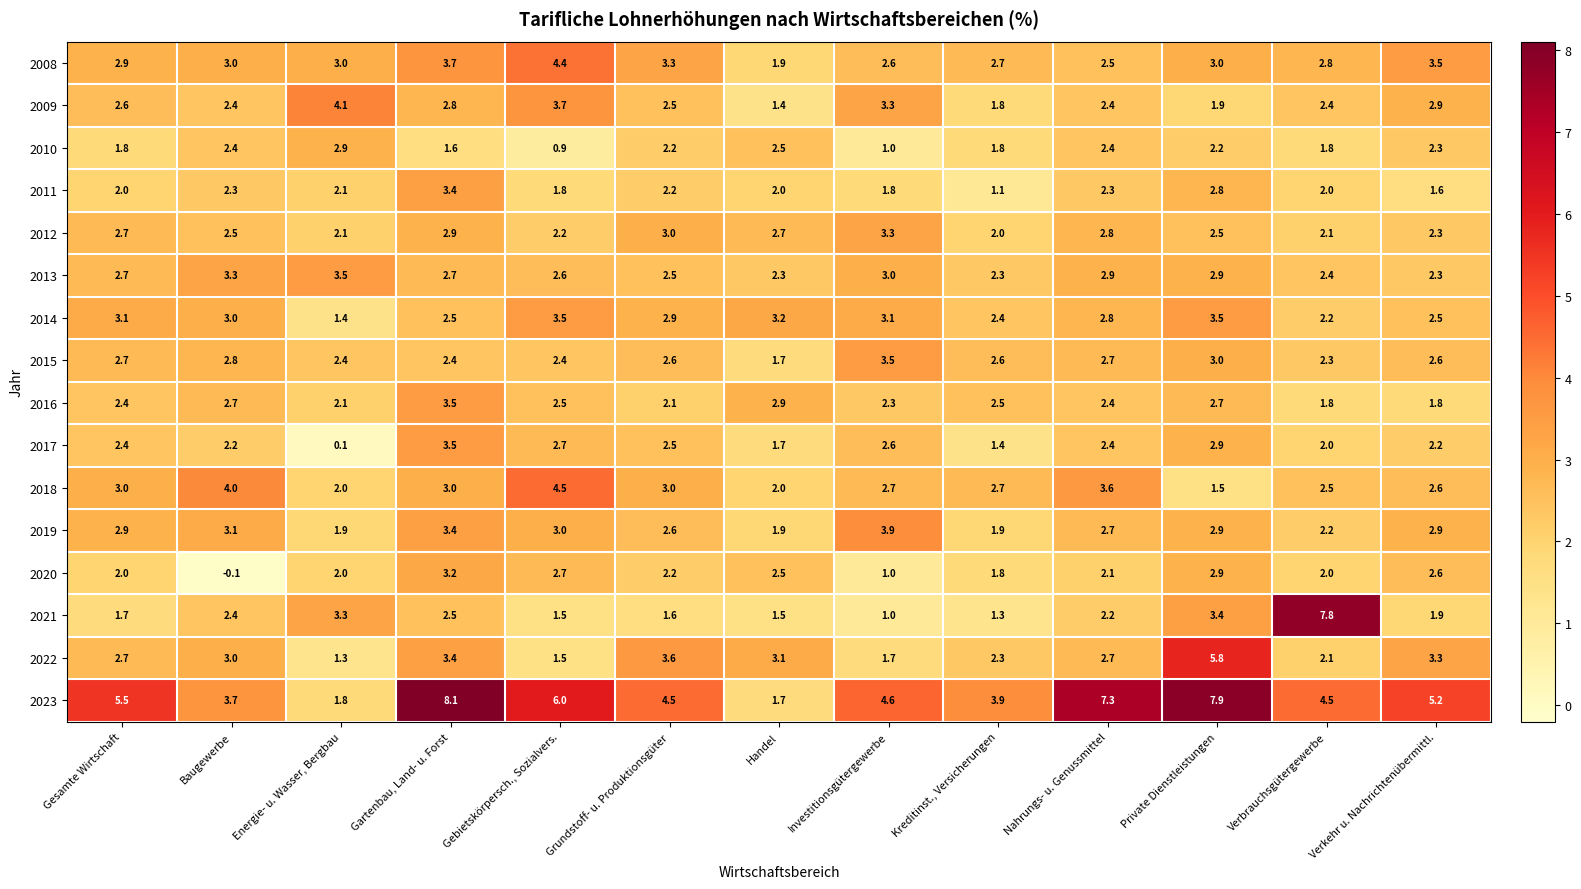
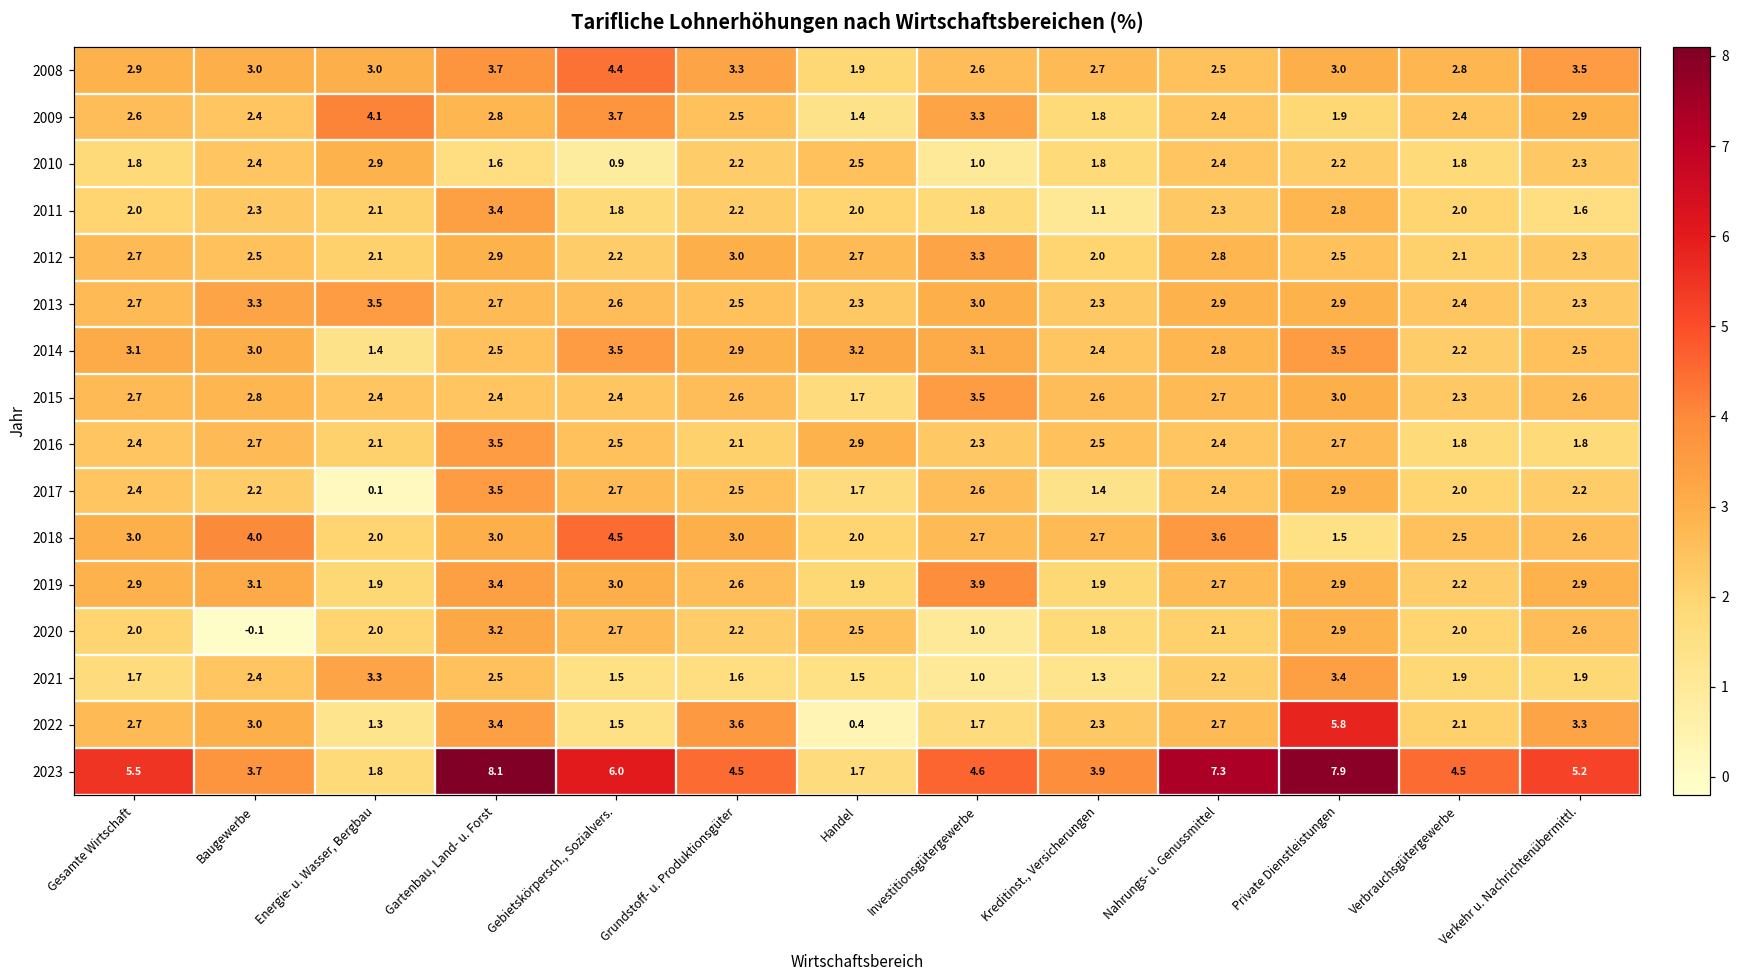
  {
    "2021": {
      "Gesamte Wirtschaft": 1.7,
      "Baugewerbe": 2.4,
      "Energie- u. Wasser, Bergbau": 3.3,
      "Gartenbau, Land- u. Forst": 2.5,
      "Gebietskörpersch., Sozialvers.": 1.5,
      "Grundstoff- u. Produktionsgüter": 1.6,
      "Handel": 1.5,
      "Investitionsgütergewerbe": 1.0,
      "Kreditinst., Versicherungen": 1.3,
      "Nahrungs- u. Genussmittel": 2.2,
      "Private Dienstleistungen": 3.4,
-     "Verbrauchsgütergewerbe": 7.8,
+     "Verbrauchsgütergewerbe": 1.9,
      "Verkehr u. Nachrichtenübermittl.": 1.9
    },
    "2022": {
      "Gesamte Wirtschaft": 2.7,
      "Baugewerbe": 3.0,
      "Energie- u. Wasser, Bergbau": 1.3,
      "Gartenbau, Land- u. Forst": 3.4,
      "Gebietskörpersch., Sozialvers.": 1.5,
      "Grundstoff- u. Produktionsgüter": 3.6,
-     "Handel": 3.1,
+     "Handel": 0.4,
      "Investitionsgütergewerbe": 1.7,
      "Kreditinst., Versicherungen": 2.3,
      "Nahrungs- u. Genussmittel": 2.7,
      "Private Dienstleistungen": 5.8,
      "Verbrauchsgütergewerbe": 2.1,
      "Verkehr u. Nachrichtenübermittl.": 3.3
    }
  }
